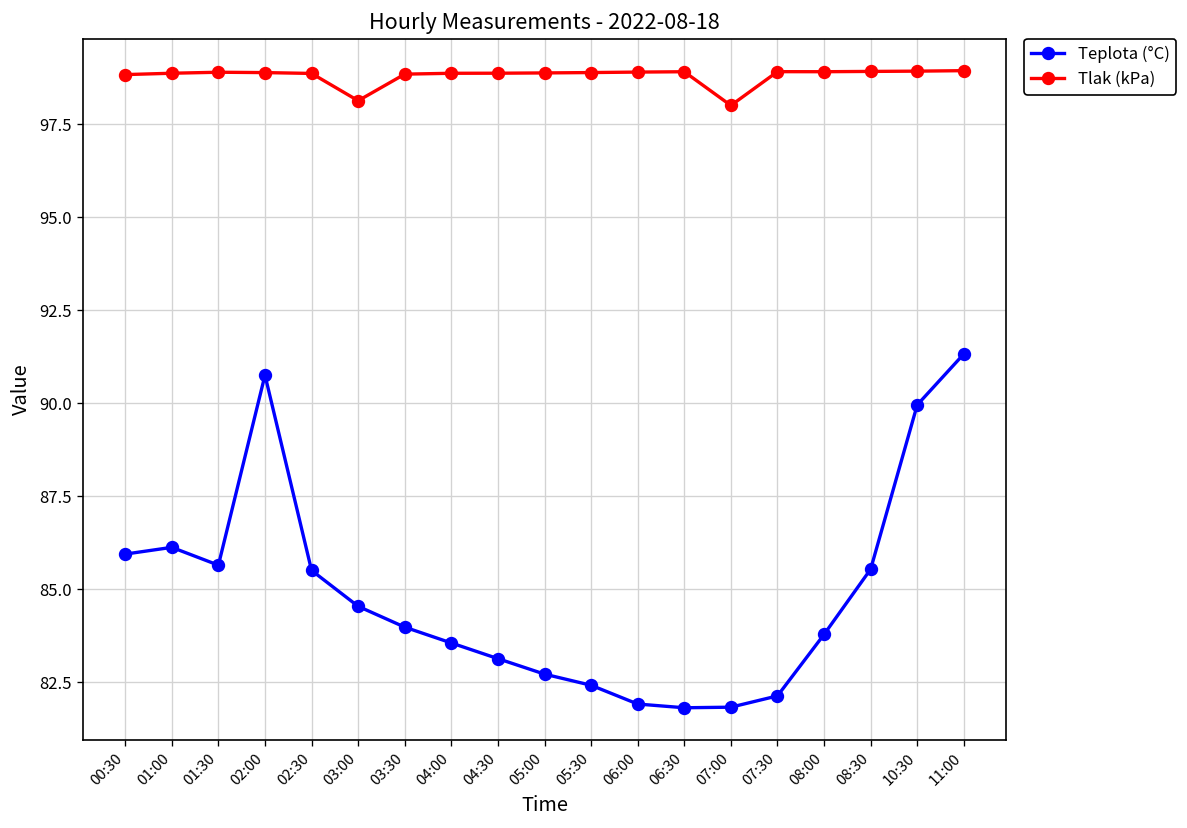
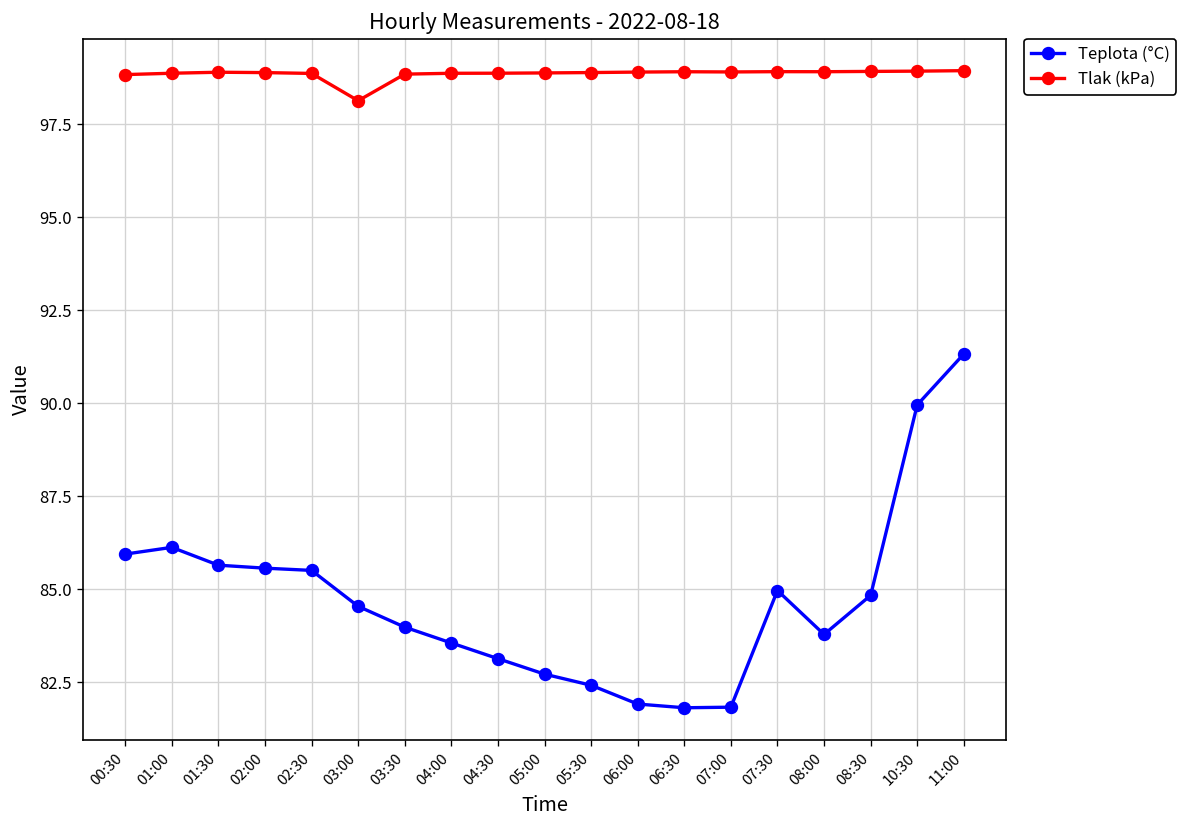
  {
    "Teplota (°C)": {
      "00:30": 85.9,
      "01:00": 86.1,
      "01:30": 85.6,
-     "02:00": 90.8,
+     "02:00": 85.6,
      "02:30": 85.5,
      "03:00": 84.5,
      "03:30": 84.0,
      "04:00": 83.6,
      "04:30": 83.1,
      "05:00": 82.7,
      "05:30": 82.4,
      "06:00": 81.9,
      "06:30": 81.8,
      "07:00": 81.8,
-     "07:30": 82.1,
+     "07:30": 85.0,
      "08:00": 83.8,
-     "08:30": 85.5,
+     "08:30": 84.8,
      "10:30": 90.0,
      "11:00": 91.3
    },
    "Tlak (kPa)": {
      "00:30": 98.8,
      "01:00": 98.9,
      "01:30": 98.9,
      "02:00": 98.9,
      "02:30": 98.9,
      "03:00": 98.1,
      "03:30": 98.8,
      "04:00": 98.9,
      "04:30": 98.9,
      "05:00": 98.9,
      "05:30": 98.9,
      "06:00": 98.9,
      "06:30": 98.9,
-     "07:00": 98.0,
+     "07:00": 98.9,
      "07:30": 98.9,
      "08:00": 98.9,
      "08:30": 98.9,
      "10:30": 98.9,
      "11:00": 98.9
    }
  }
